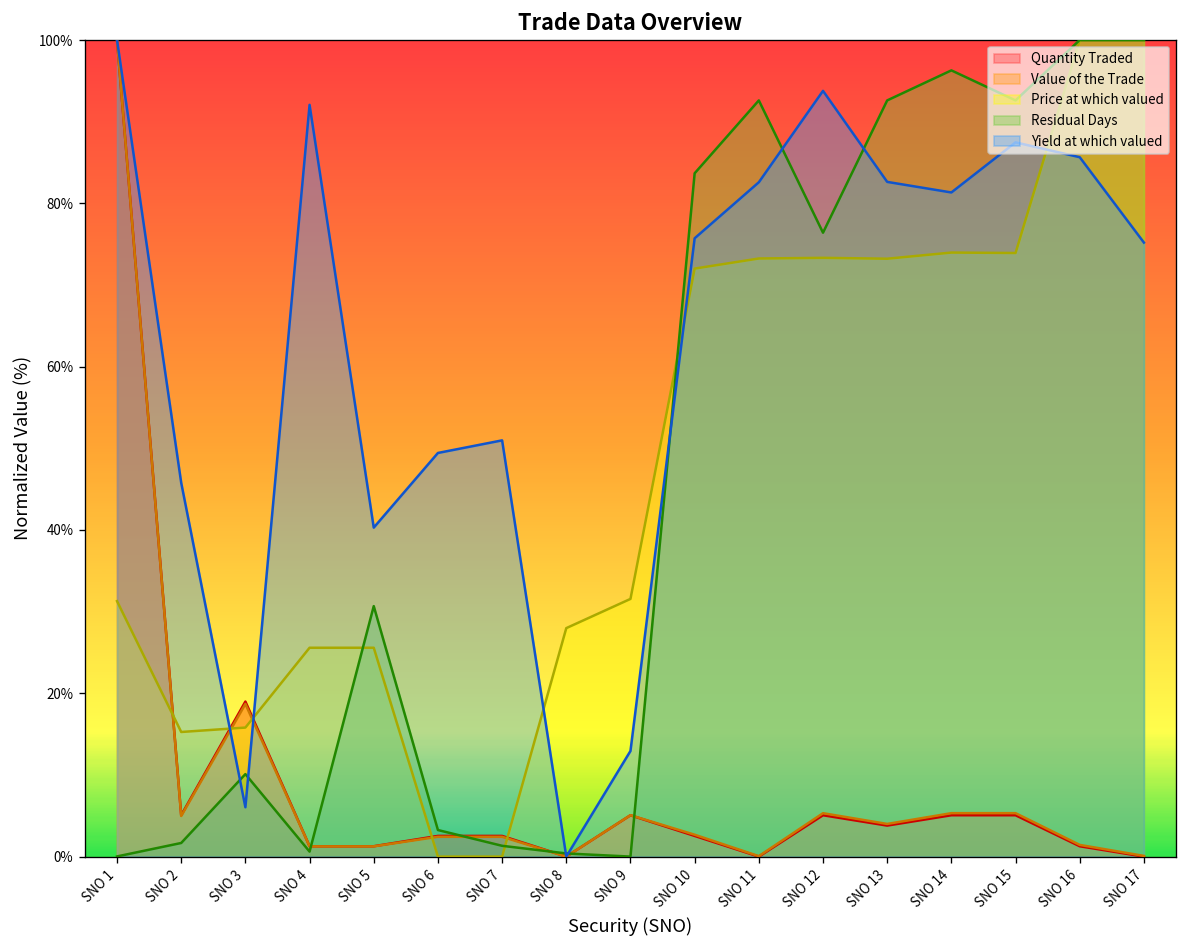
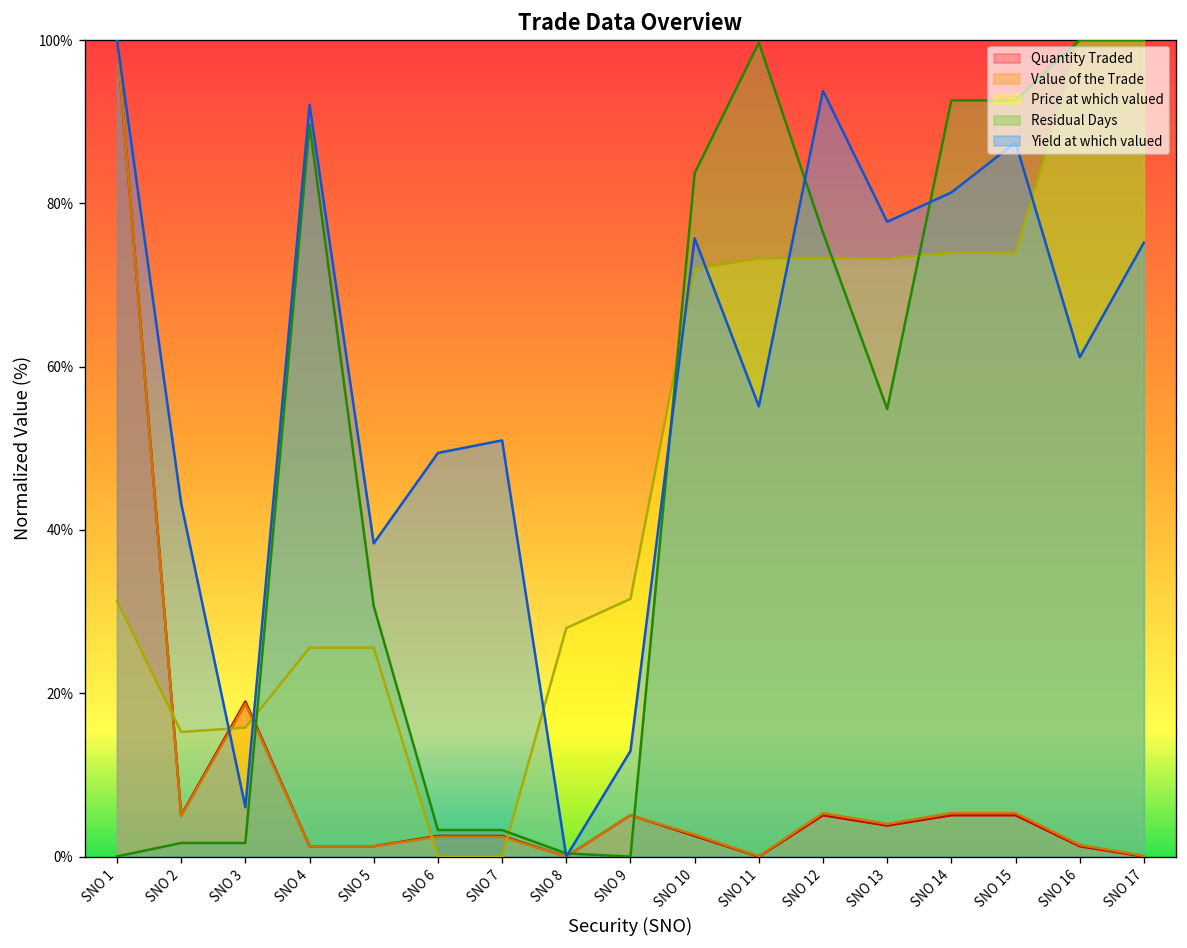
  {
    "Residual Days": {
      "SNO 1": "0%",
      "SNO 2": "2%",
-     "SNO 3": "10%",
-     "SNO 4": "1%",
+     "SNO 3": "2%",
+     "SNO 4": "90%",
      "SNO 5": "31%",
      "SNO 6": "3%",
-     "SNO 7": "1%",
+     "SNO 7": "3%",
      "SNO 8": "0%",
      "SNO 9": "0%",
      "SNO 10": "84%",
-     "SNO 11": "93%",
+     "SNO 11": "100%",
      "SNO 12": "76%",
-     "SNO 13": "93%",
-     "SNO 14": "96%"
+     "SNO 13": "55%",
+     "SNO 14": "93%"
    },
    "Yield at which valued": {
-     "SNO 2": "46%",
+     "SNO 2": "43%",
      "SNO 3": "6%",
      "SNO 4": "92%",
-     "SNO 5": "40%",
+     "SNO 5": "38%",
      "SNO 6": "49%",
      "SNO 7": "51%",
      "SNO 9": "13%",
      "SNO 10": "76%",
-     "SNO 11": "83%",
+     "SNO 11": "55%",
      "SNO 12": "94%",
-     "SNO 13": "83%",
+     "SNO 13": "78%",
      "SNO 14": "81%",
-     "SNO 16": "86%",
+     "SNO 16": "61%",
      "SNO 17": "75%"
    }
  }
